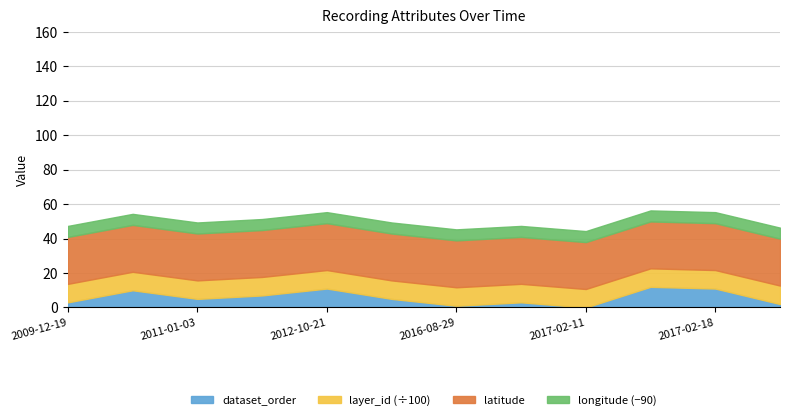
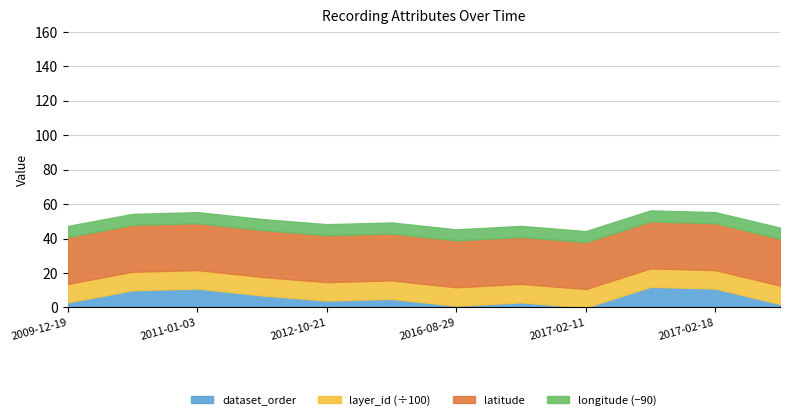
  {
    "dataset_order": {
      "2009-12-19": 3,
-     "2011-01-03": 5,
-     "2012-10-21": 11,
+     "2011-01-03": 11,
+     "2012-10-21": 4,
      "2017-02-11": 0,
      "2017-02-18": 11
    },
    "layer_id (÷100)": {
      "2009-12-19": 11,
      "2011-01-03": 11,
      "2012-10-21": 11,
      "2016-08-29": 11,
      "2017-02-11": 11,
      "2017-02-18": 11
    },
    "latitude": {
      "2009-12-19": 27,
      "2011-01-03": 27,
      "2012-10-21": 27,
      "2016-08-29": 27,
      "2017-02-11": 27,
      "2017-02-18": 27
    },
    "longitude (−90)": {
      "2009-12-19": 6,
      "2011-01-03": 6,
      "2012-10-21": 6,
      "2016-08-29": 6,
      "2017-02-11": 6,
      "2017-02-18": 6
    }
  }
